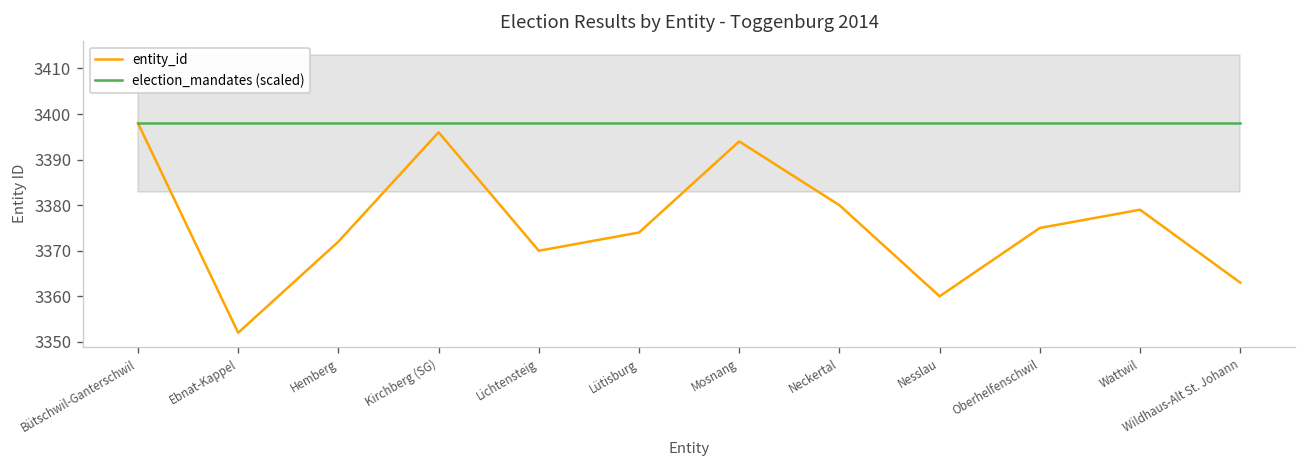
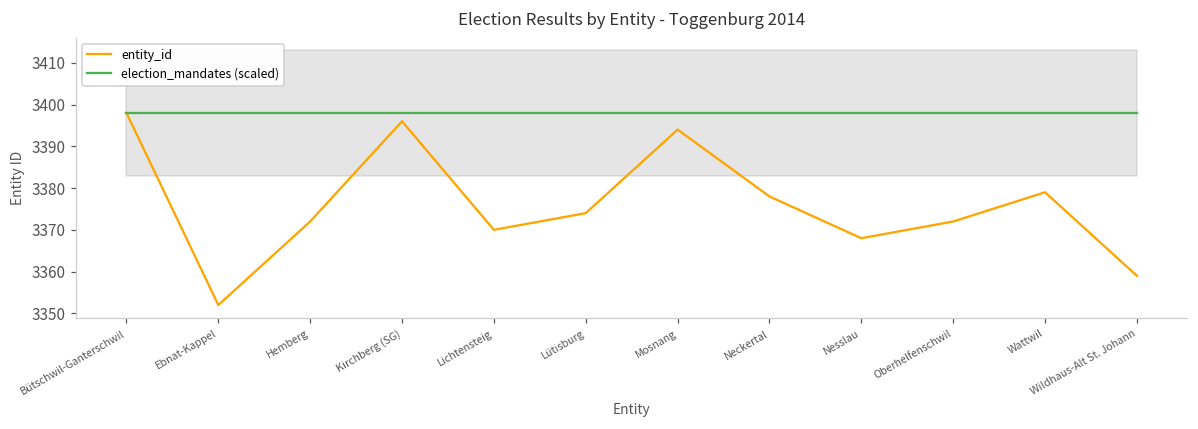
  {
    "entity_id": {
      "Ebnat-Kappel": 3352,
      "Hemberg": 3372,
      "Kirchberg (SG)": 3396,
      "Lichtensteig": 3370,
      "Lütisburg": 3374,
      "Mosnang": 3394,
-     "Neckertal": 3380,
-     "Nesslau": 3360,
-     "Oberhelfenschwil": 3375,
+     "Neckertal": 3378,
+     "Nesslau": 3368,
+     "Oberhelfenschwil": 3372,
      "Wattwil": 3379,
-     "Wildhaus-Alt St. Johann": 3363
+     "Wildhaus-Alt St. Johann": 3359
    },
    "election_mandates (scaled)": {
      "Ebnat-Kappel": 3398,
      "Hemberg": 3398,
      "Kirchberg (SG)": 3398,
      "Lichtensteig": 3398,
      "Lütisburg": 3398,
      "Mosnang": 3398,
      "Neckertal": 3398,
      "Nesslau": 3398,
      "Oberhelfenschwil": 3398,
      "Wattwil": 3398,
      "Wildhaus-Alt St. Johann": 3398
    }
  }
